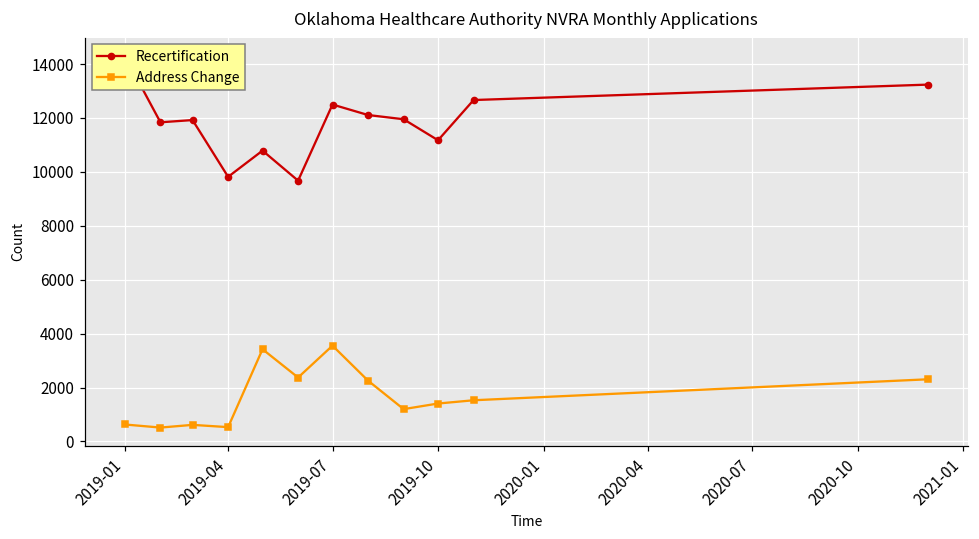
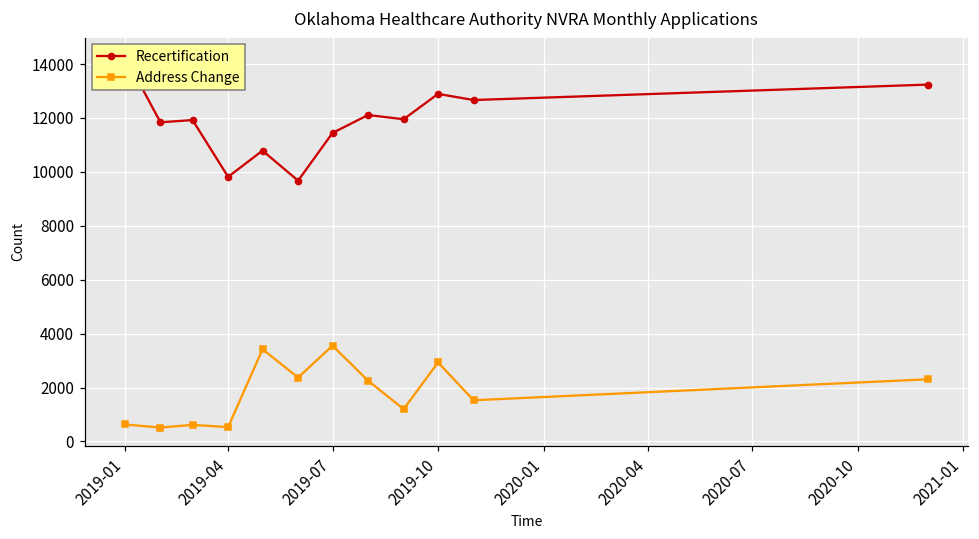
  {
    "Recertification": {
      "2019-04": 9800,
-     "2019-07": 12500,
-     "2019-10": 11200
+     "2019-07": 11400,
+     "2019-10": 12900
    },
    "Address Change": {
      "2019-01": 600,
      "2019-04": 500,
      "2019-07": 3600,
-     "2019-10": 1400
+     "2019-10": 2900
    }
  }
